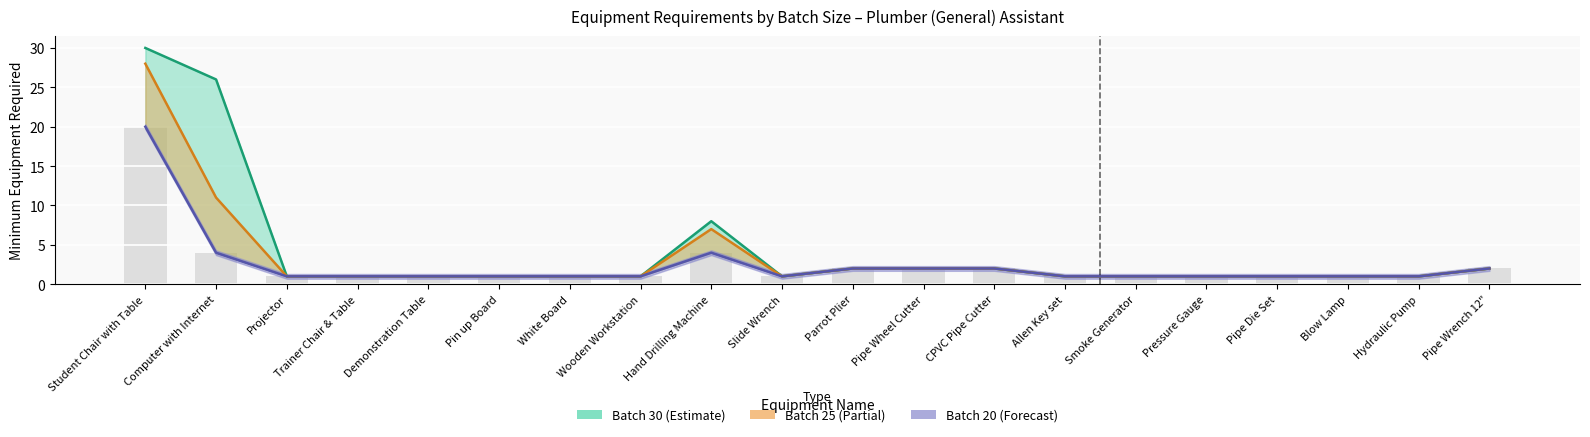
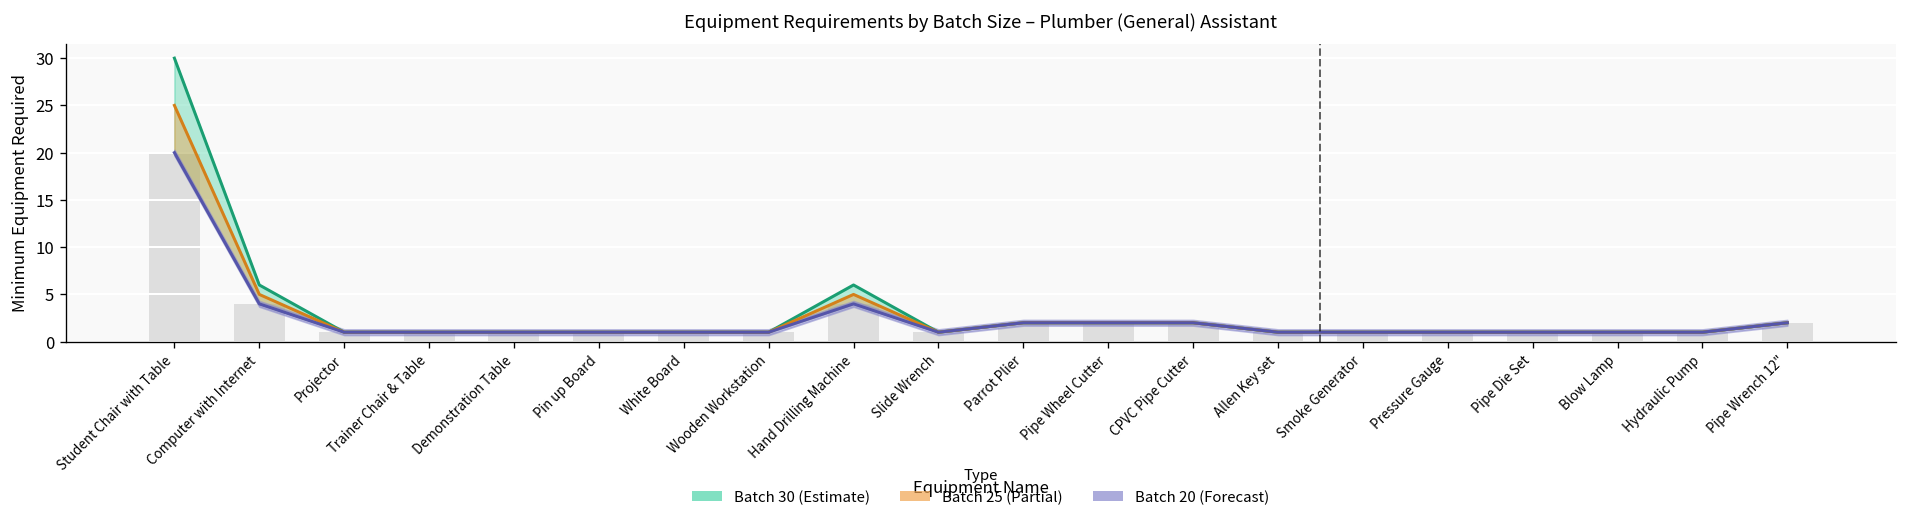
  {
    "Batch 30 (Estimate)": {
      "Student Chair with Table": 30,
-     "Computer with Internet": 26,
-     "Hand Drilling Machine": 8
+     "Computer with Internet": 6,
+     "Hand Drilling Machine": 6
    },
    "Batch 25 (Partial)": {
-     "Student Chair with Table": 28,
-     "Computer with Internet": 11,
-     "Hand Drilling Machine": 7
+     "Student Chair with Table": 25,
+     "Computer with Internet": 5,
+     "Hand Drilling Machine": 5
    }
  }
